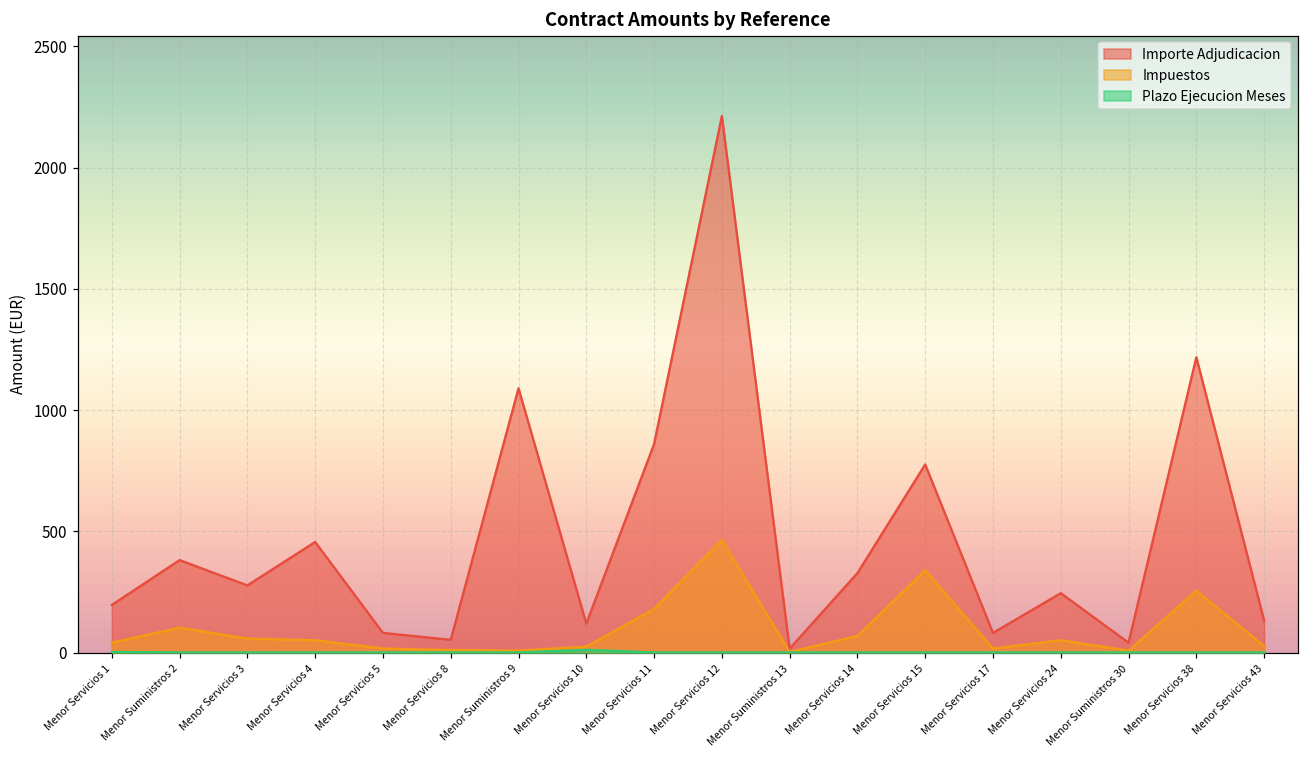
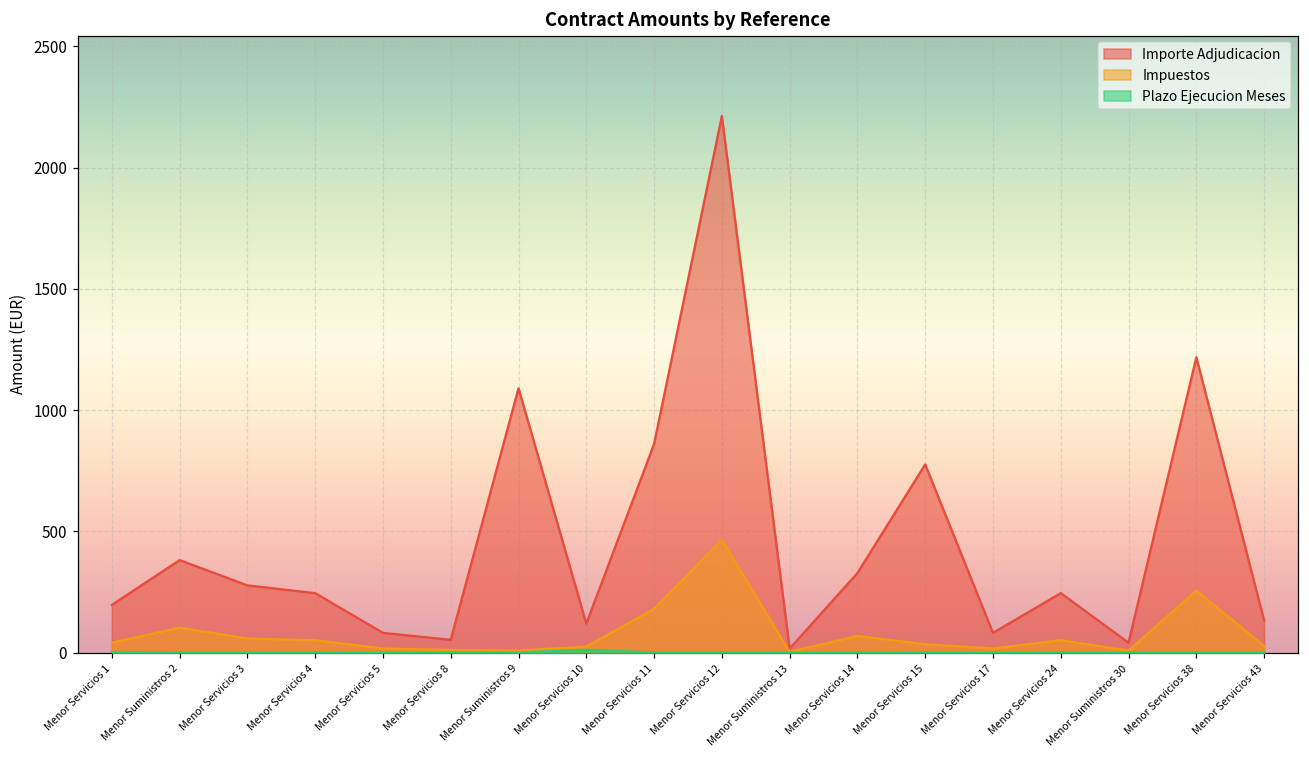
  {
    "Importe Adjudicacion": {
      "Menor Servicios 1": 200,
      "Menor Suministros 2": 380,
      "Menor Servicios 3": 280,
-     "Menor Servicios 4": 460,
+     "Menor Servicios 4": 250,
      "Menor Servicios 5": 80,
      "Menor Servicios 8": 50,
      "Menor Suministros 9": 1090,
      "Menor Servicios 10": 120,
      "Menor Servicios 11": 860,
      "Menor Servicios 12": 2210,
      "Menor Suministros 13": 20,
      "Menor Servicios 14": 330,
      "Menor Servicios 15": 780,
      "Menor Servicios 17": 80,
      "Menor Servicios 24": 250,
      "Menor Suministros 30": 40,
      "Menor Servicios 38": 1220,
      "Menor Servicios 43": 130
    },
    "Impuestos": {
      "Menor Servicios 1": 40,
      "Menor Suministros 2": 100,
      "Menor Servicios 3": 60,
      "Menor Servicios 4": 50,
      "Menor Servicios 5": 20,
      "Menor Servicios 10": 30,
      "Menor Servicios 11": 180,
      "Menor Servicios 12": 460,
      "Menor Servicios 14": 70,
-     "Menor Servicios 15": 340,
+     "Menor Servicios 15": 40,
      "Menor Servicios 17": 20,
      "Menor Servicios 24": 50,
      "Menor Servicios 38": 260,
      "Menor Servicios 43": 30
    },
    "Plazo Ejecucion Meses": {
      "Menor Servicios 1": 0,
      "Menor Suministros 2": 0,
      "Menor Servicios 3": 0,
      "Menor Servicios 4": 0,
      "Menor Servicios 5": 0,
      "Menor Servicios 10": 10,
      "Menor Servicios 11": 0,
      "Menor Servicios 12": 0,
      "Menor Servicios 14": 0,
      "Menor Servicios 15": 0,
      "Menor Servicios 17": 0,
      "Menor Servicios 24": 0,
      "Menor Servicios 38": 0,
      "Menor Servicios 43": 0
    }
  }
